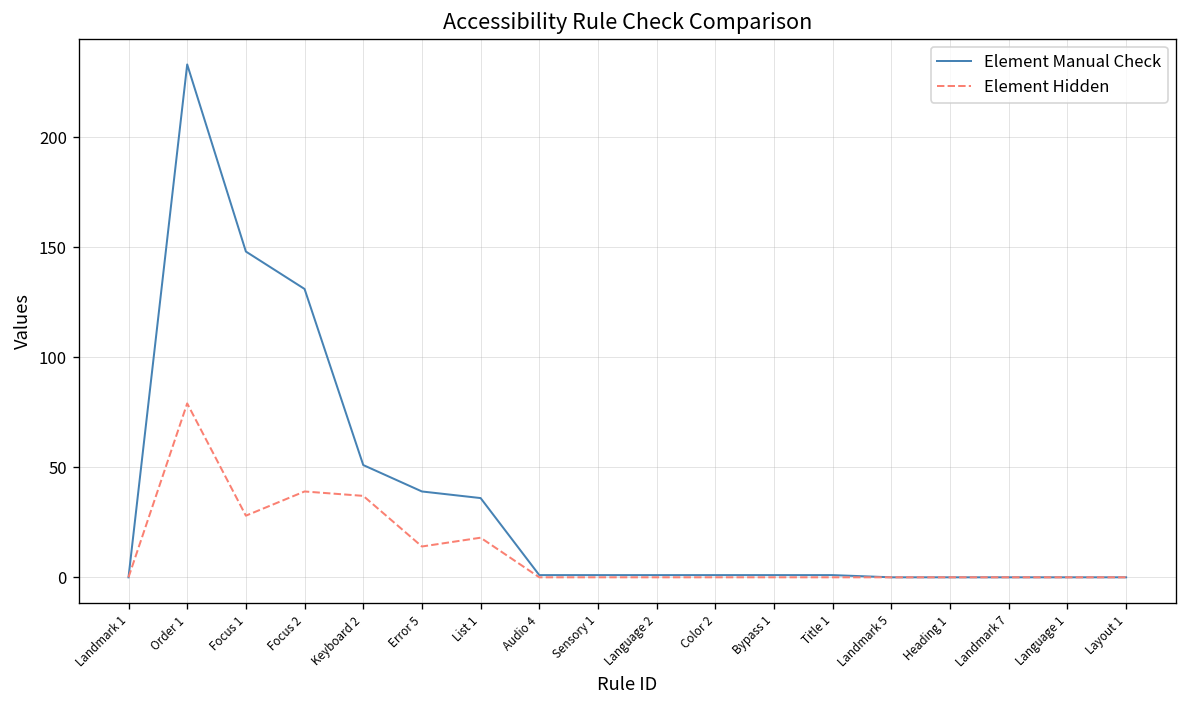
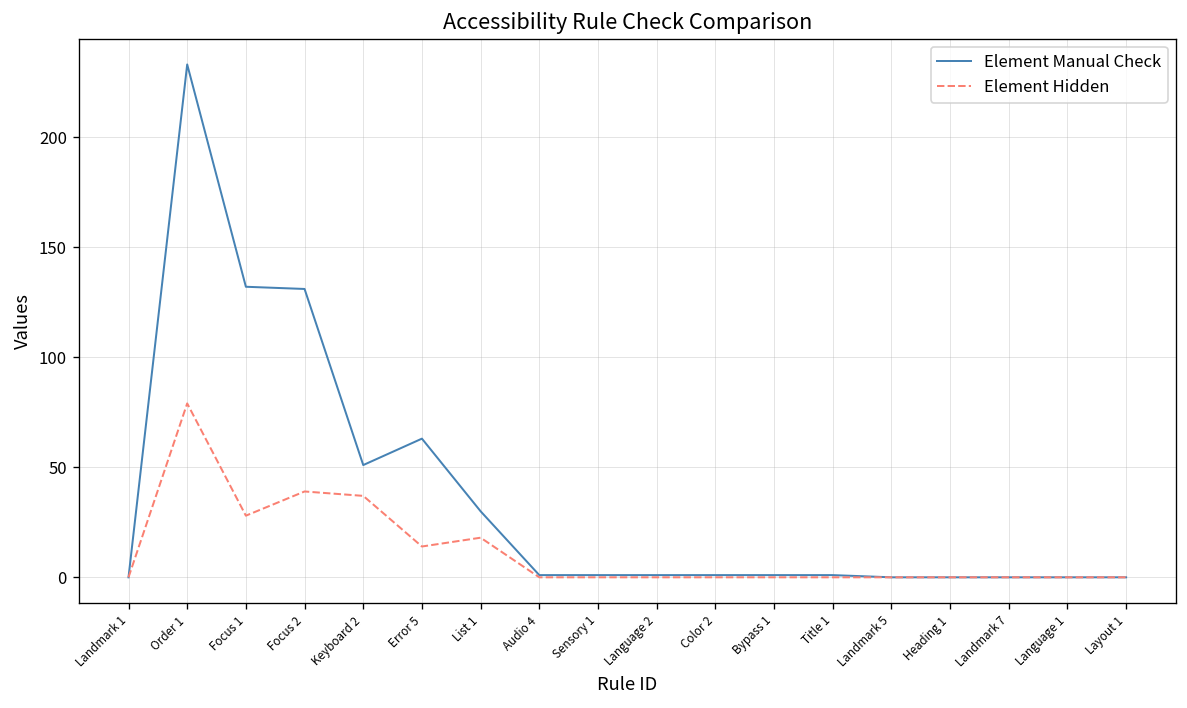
  {
    "Element Manual Check": {
      "Order 1": 233,
-     "Focus 1": 148,
+     "Focus 1": 132,
      "Focus 2": 131,
      "Keyboard 2": 51,
-     "Error 5": 39,
-     "List 1": 36
+     "Error 5": 63,
+     "List 1": 30
    },
    "Element Hidden": {
      "Order 1": 79,
      "Focus 1": 28,
      "Focus 2": 39,
      "Keyboard 2": 37,
      "Error 5": 14,
      "List 1": 18
    }
  }
